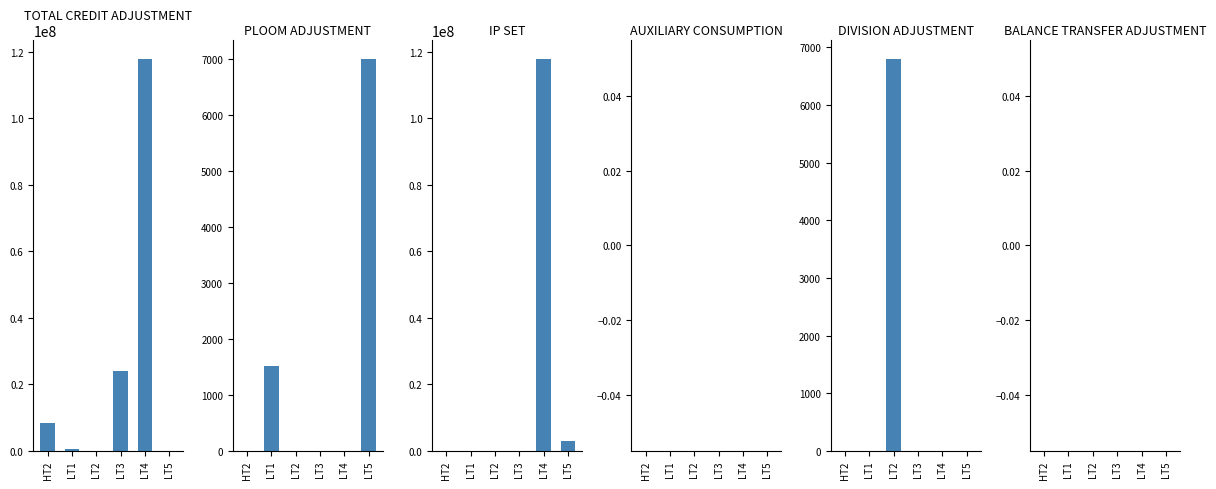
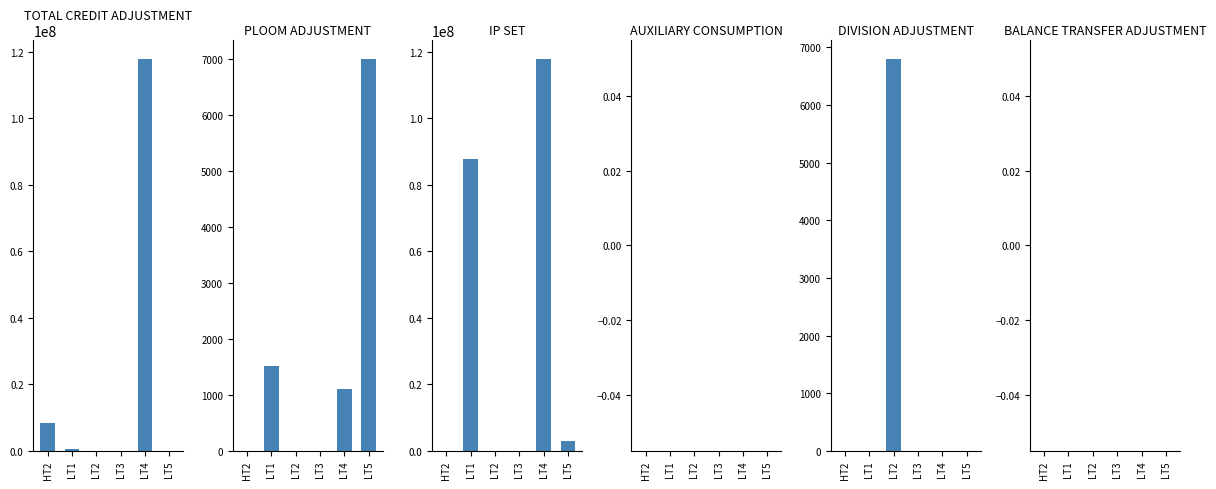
  {
    "TOTAL CREDIT ADJUSTMENT": {
      "HT2": 8000000,
-     "LT3": 24000000,
+     "LT3": 0,
      "LT4": 118000000
    },
    "PLOOM ADJUSTMENT": {
      "HT2": 0,
      "LT1": 1500,
      "LT2": 0,
      "LT3": 0,
-     "LT4": 0,
+     "LT4": 1100,
      "LT5": 7000
    },
    "IP SET": {
      "HT2": 0,
-     "LT1": 0,
+     "LT1": 88000000,
      "LT2": 0,
      "LT3": 0,
      "LT4": 118000000,
      "LT5": 3000000
    },
    "AUXILIARY CONSUMPTION": {
      "HT2": 0.000,
      "LT1": 0.000,
      "LT2": 0.000,
      "LT3": 0.000,
      "LT4": 0.000,
      "LT5": 0.000
    },
    "DIVISION ADJUSTMENT": {
      "HT2": 0,
      "LT1": 0,
      "LT2": 6800,
      "LT3": 0,
      "LT4": 0,
      "LT5": 0
    },
    "BALANCE TRANSFER ADJUSTMENT": {
      "HT2": 0.000,
      "LT1": 0.000,
      "LT2": 0.000,
      "LT3": 0.000,
      "LT4": 0.000,
      "LT5": 0.000
    }
  }
